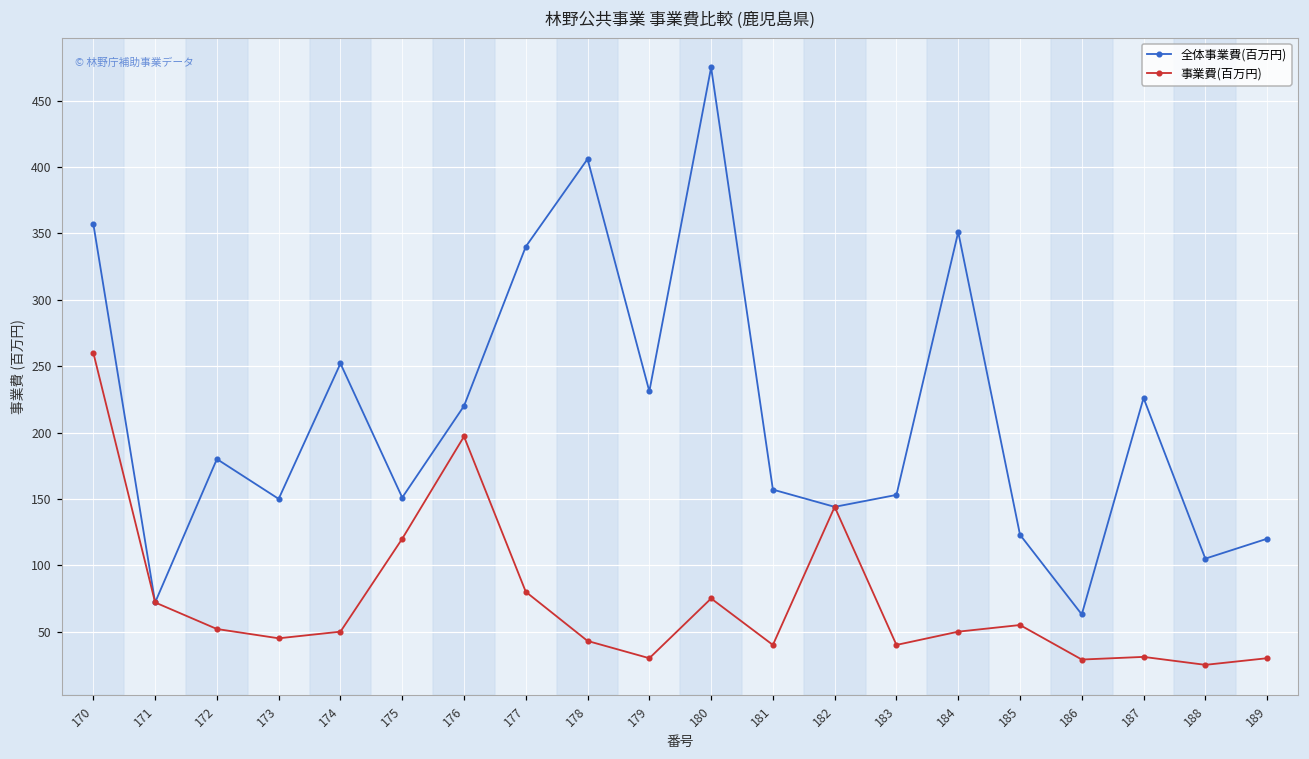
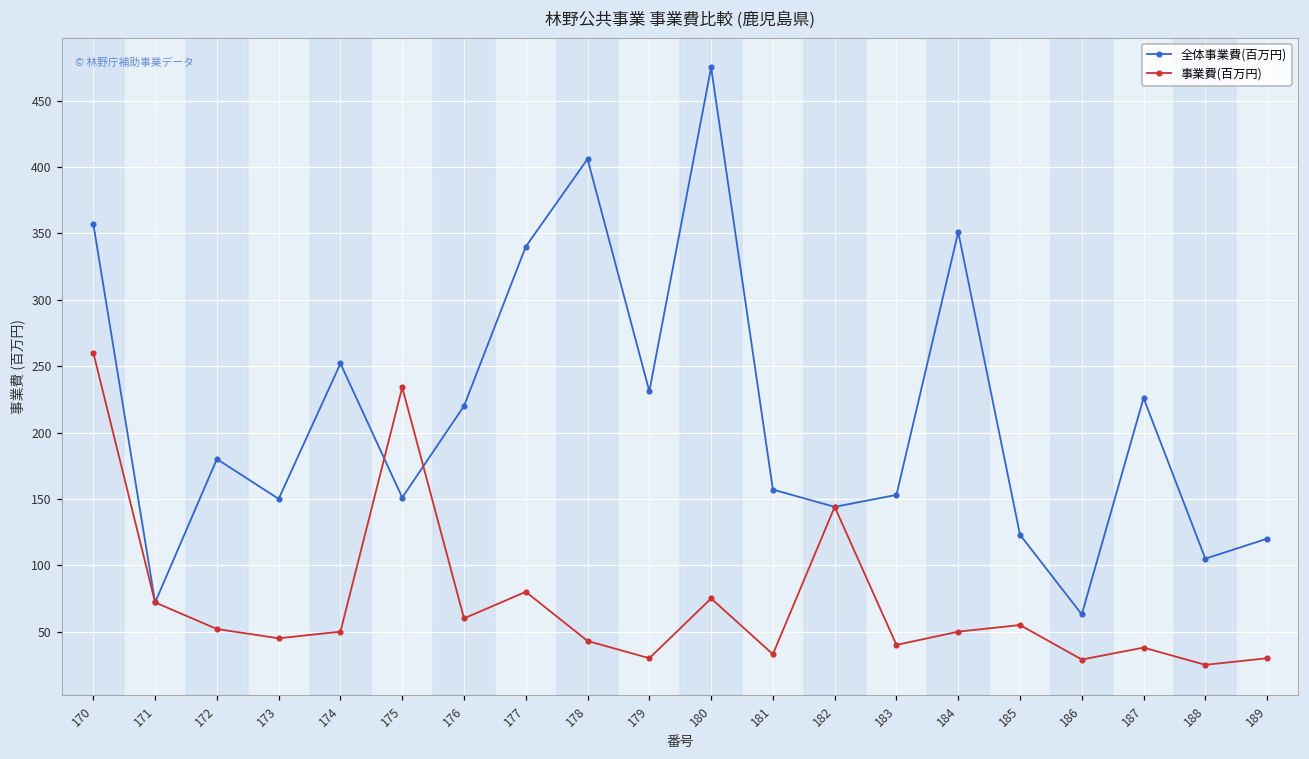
  {
    "全体事業費(百万円)": {
      "170": 357,
      "172": 180,
      "173": 150,
      "174": 252,
      "175": 151,
      "176": 220,
      "177": 340,
      "178": 406,
      "179": 231,
      "180": 475,
      "181": 157,
      "183": 153,
      "184": 351,
      "185": 123,
      "186": 63,
      "187": 226,
      "188": 105,
      "189": 120
    },
    "事業費(百万円)": {
      "170": 260,
      "172": 52,
      "173": 45,
      "174": 50,
-     "175": 120,
-     "176": 197,
+     "175": 234,
+     "176": 60,
      "177": 80,
      "178": 43,
      "179": 30,
      "180": 75,
-     "181": 40,
+     "181": 33,
      "183": 40,
      "184": 50,
      "185": 55,
      "186": 29,
-     "187": 31,
+     "187": 38,
      "188": 25,
      "189": 30
    }
  }
